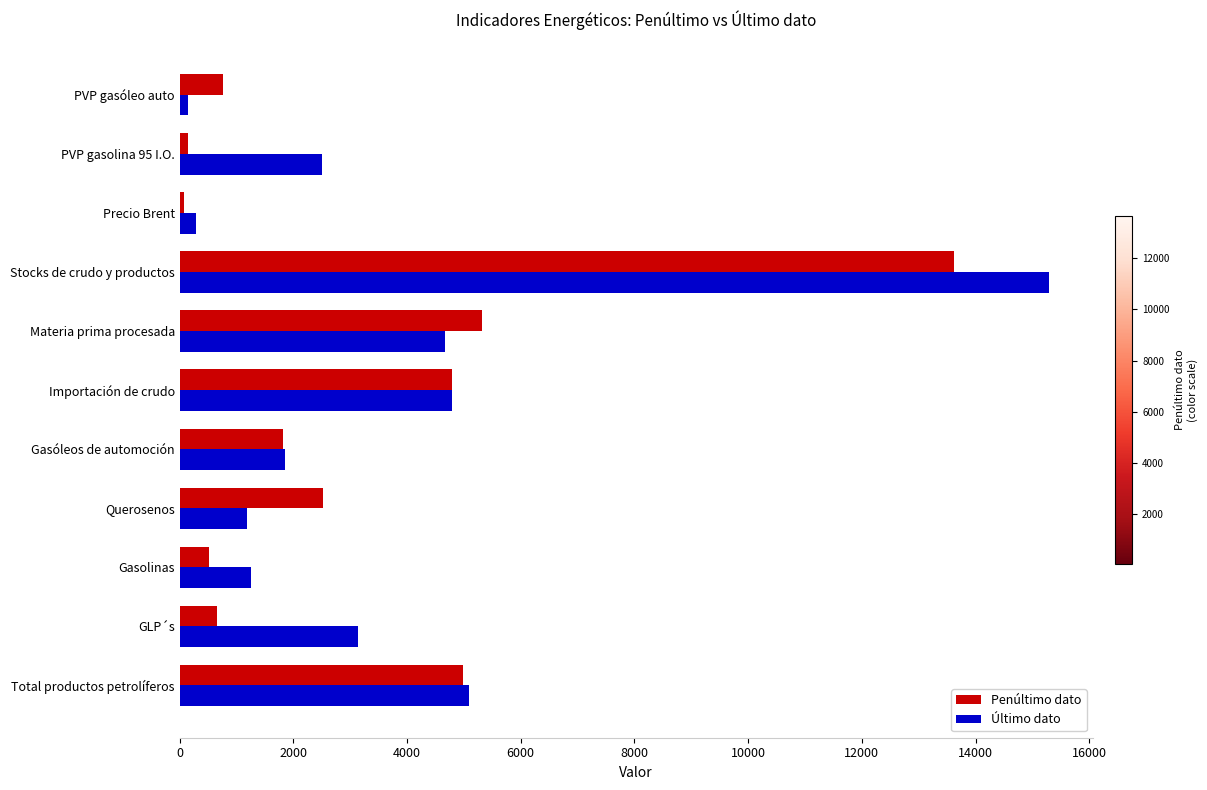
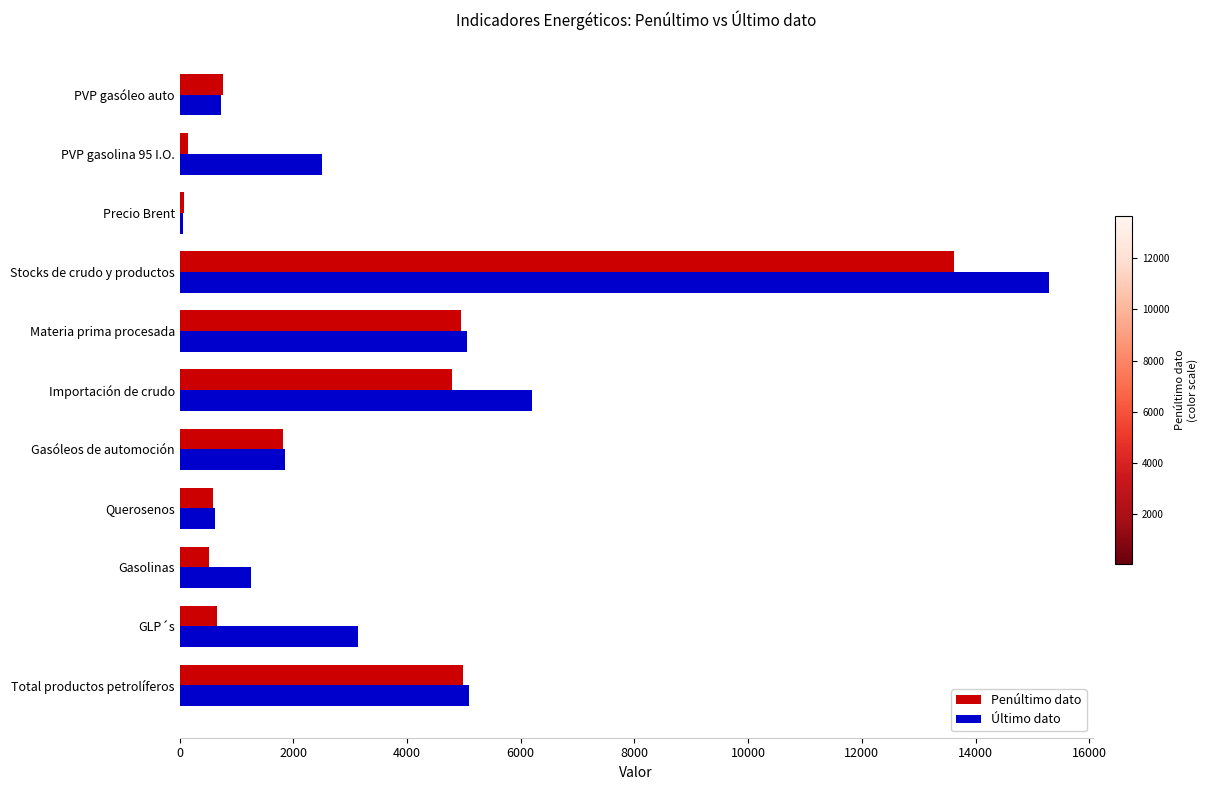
  {
    "Penúltimo dato": {
      "PVP gasóleo auto": 800,
      "PVP gasolina 95 I.O.": 200,
      "Precio Brent": 100,
      "Stocks de crudo y productos": 13600,
-     "Materia prima procesada": 5300,
+     "Materia prima procesada": 5000,
      "Importación de crudo": 4800,
      "Gasóleos de automoción": 1800,
-     "Querosenos": 2500,
+     "Querosenos": 600,
      "Gasolinas": 500,
      "GLP´s": 600,
      "Total productos petrolíferos": 5000
    },
    "Último dato": {
-     "PVP gasóleo auto": 100,
+     "PVP gasóleo auto": 700,
      "PVP gasolina 95 I.O.": 2500,
-     "Precio Brent": 300,
+     "Precio Brent": 100,
      "Stocks de crudo y productos": 15300,
-     "Materia prima procesada": 4700,
-     "Importación de crudo": 4800,
+     "Materia prima procesada": 5100,
+     "Importación de crudo": 6200,
      "Gasóleos de automoción": 1900,
-     "Querosenos": 1200,
+     "Querosenos": 600,
      "Gasolinas": 1300,
      "GLP´s": 3100,
      "Total productos petrolíferos": 5100
    }
  }
